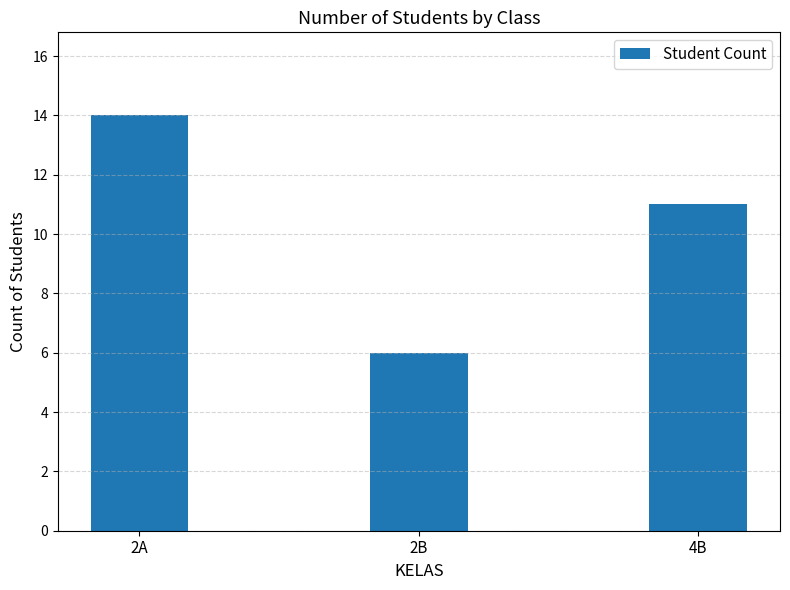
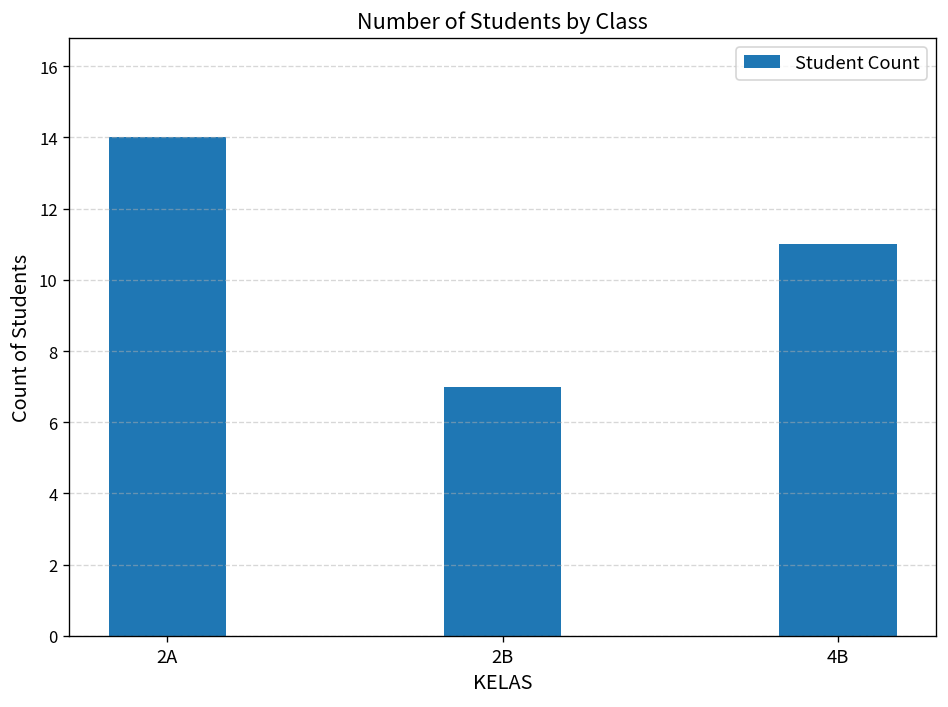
  {
    "2A": 14,
-   "2B": 6,
+   "2B": 7,
    "4B": 11
  }
